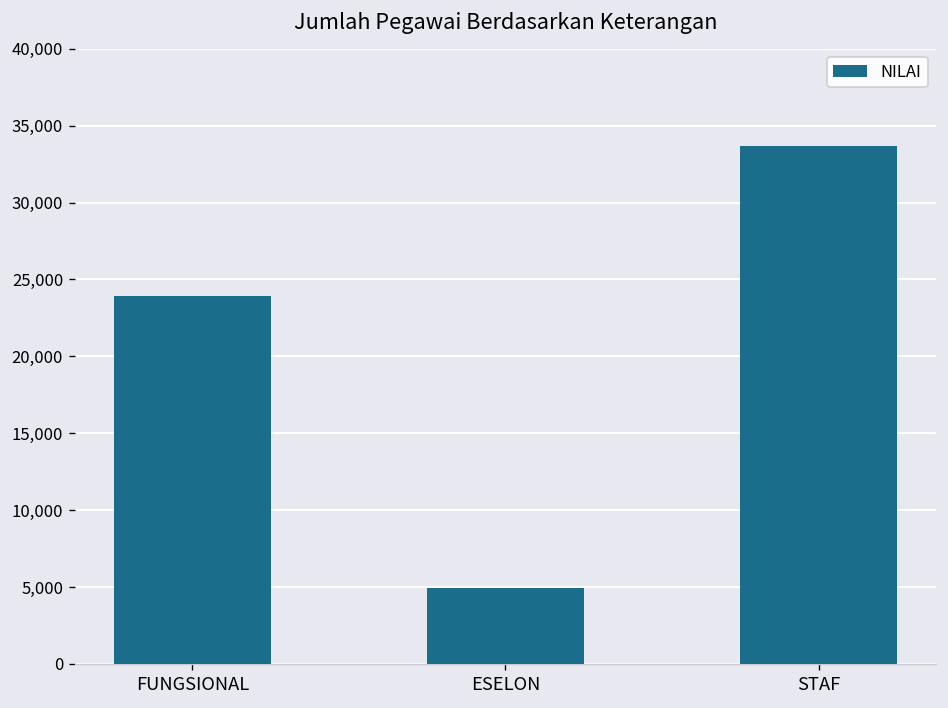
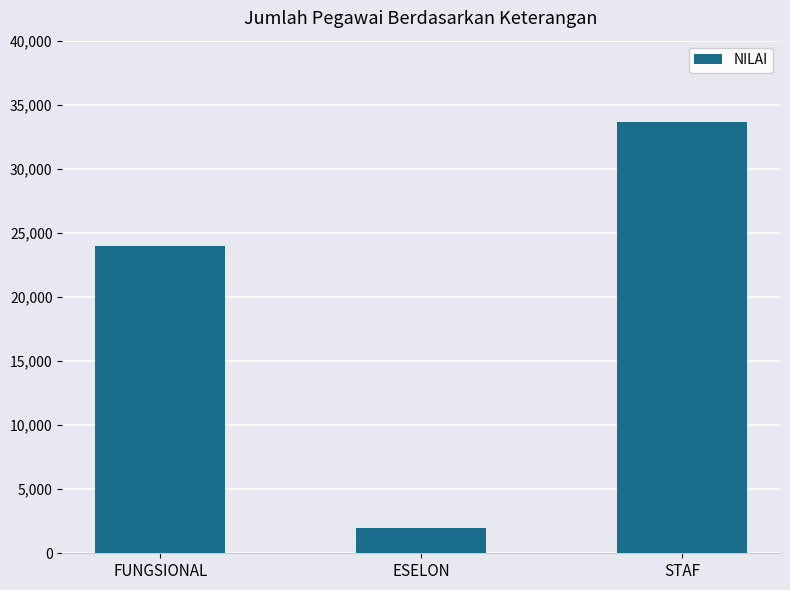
  {
    "FUNGSIONAL": "23,900",
-   "ESELON": "4,900",
+   "ESELON": "2,000",
    "STAF": "33,700"
  }
